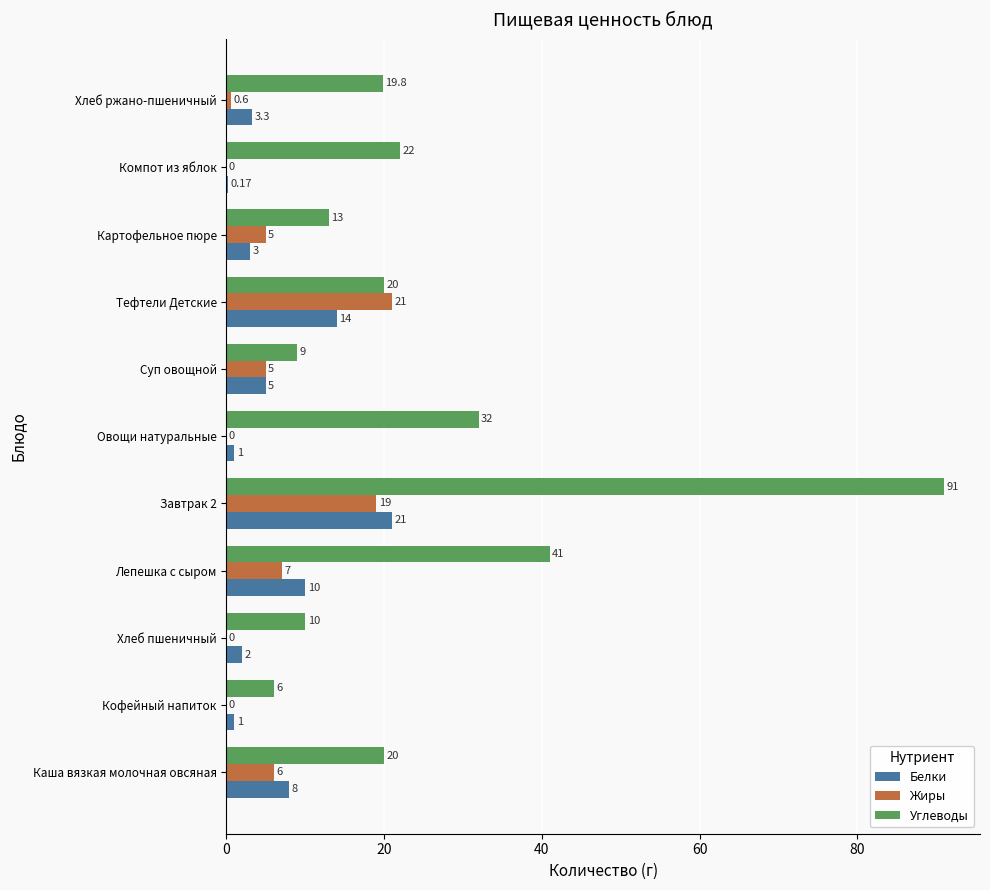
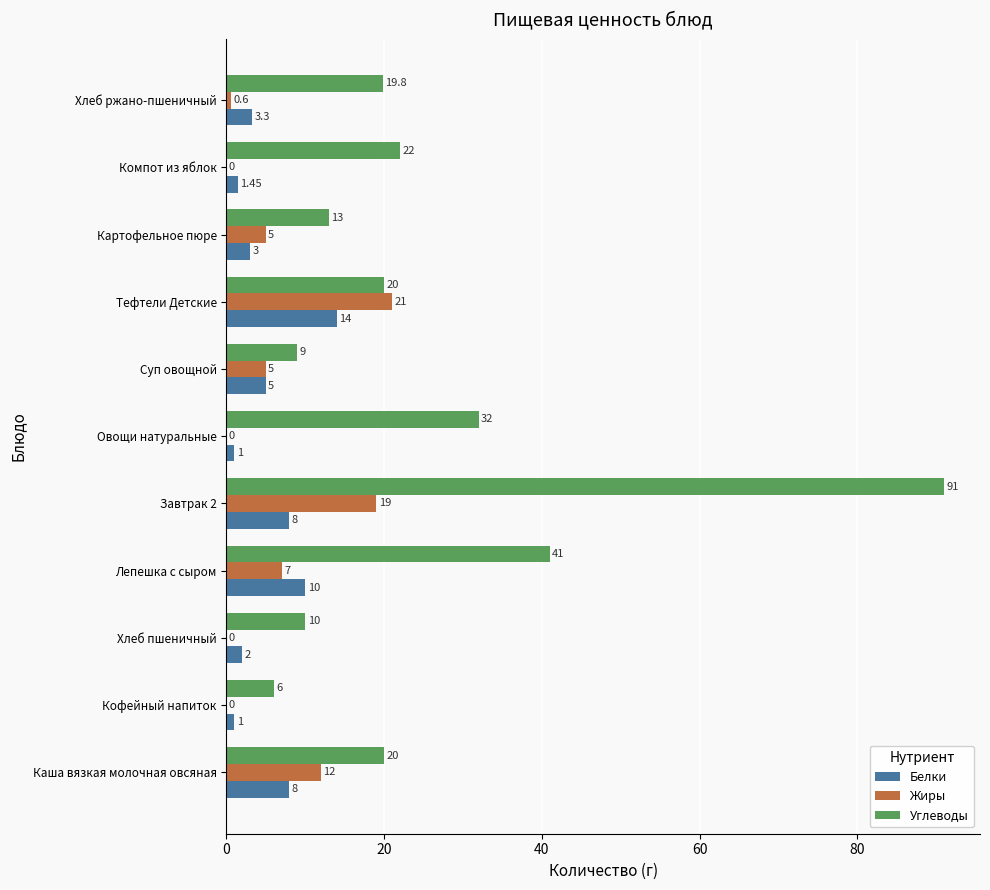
  {
    "Белки": {
      "Хлеб ржано-пшеничный": 3.3,
-     "Компот из яблок": 0.17,
+     "Компот из яблок": 1.45,
      "Картофельное пюре": 3,
      "Тефтели Детские": 14,
      "Суп овощной": 5,
      "Овощи натуральные": 1,
-     "Завтрак 2": 21,
+     "Завтрак 2": 8,
      "Лепешка с сыром": 10,
      "Хлеб пшеничный": 2,
      "Кофейный напиток": 1,
      "Каша вязкая молочная овсяная": 8
    },
    "Жиры": {
      "Хлеб ржано-пшеничный": 0.6,
      "Компот из яблок": 0,
      "Картофельное пюре": 5,
      "Тефтели Детские": 21,
      "Суп овощной": 5,
      "Овощи натуральные": 0,
      "Завтрак 2": 19,
      "Лепешка с сыром": 7,
      "Хлеб пшеничный": 0,
      "Кофейный напиток": 0,
-     "Каша вязкая молочная овсяная": 6
+     "Каша вязкая молочная овсяная": 12
    },
    "Углеводы": {
      "Хлеб ржано-пшеничный": 19.8,
      "Компот из яблок": 22,
      "Картофельное пюре": 13,
      "Тефтели Детские": 20,
      "Суп овощной": 9,
      "Овощи натуральные": 32,
      "Завтрак 2": 91,
      "Лепешка с сыром": 41,
      "Хлеб пшеничный": 10,
      "Кофейный напиток": 6,
      "Каша вязкая молочная овсяная": 20
    }
  }
